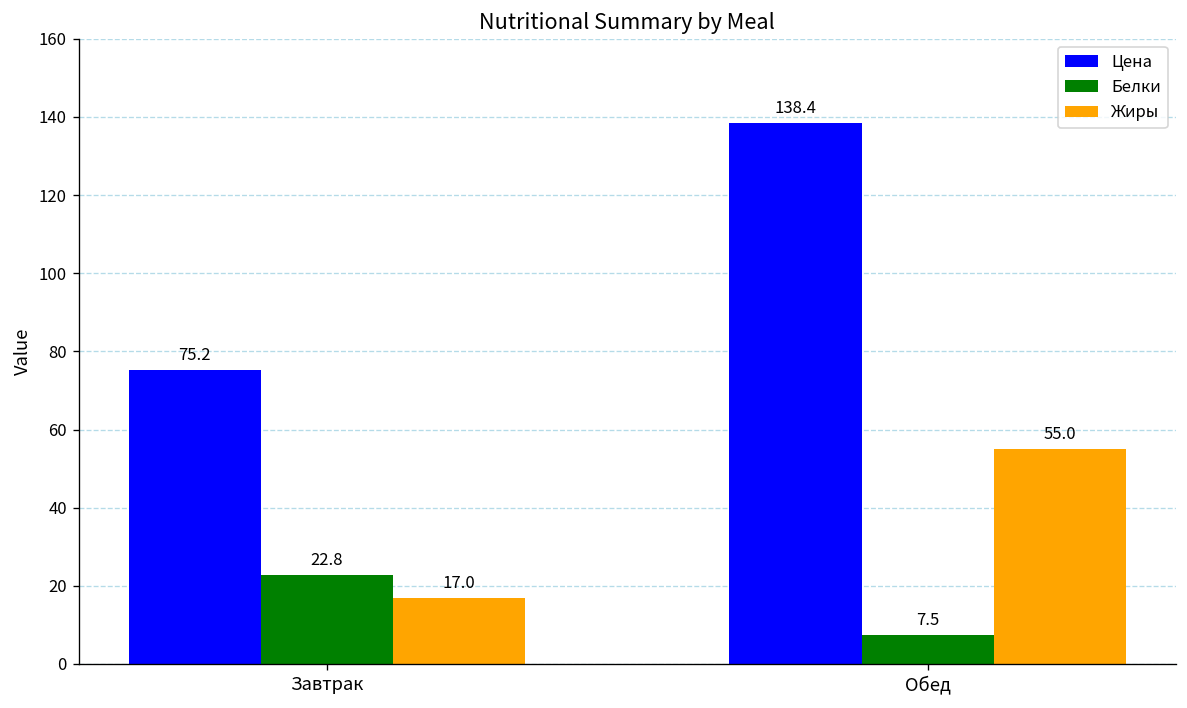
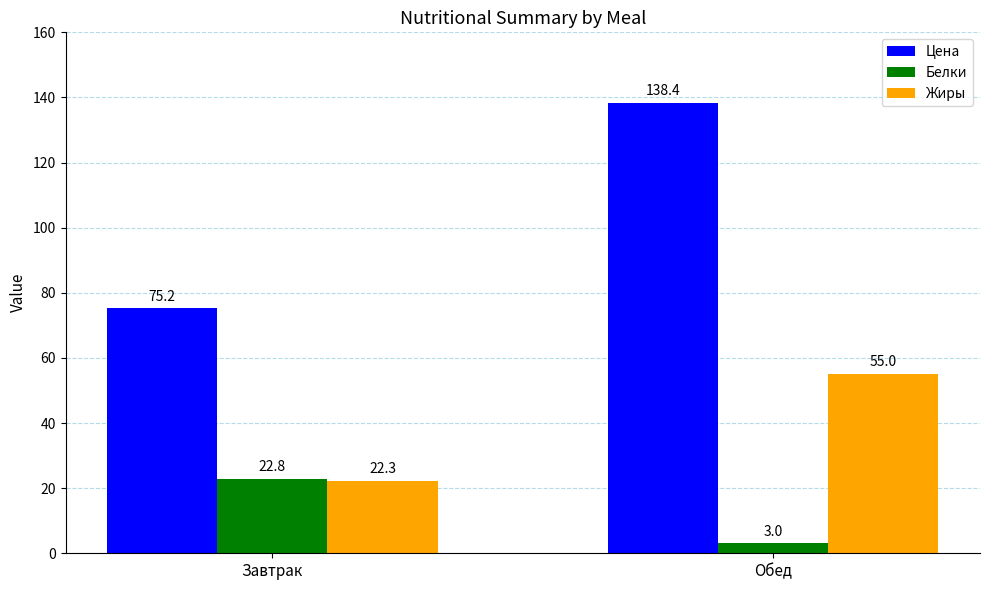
  {
    "Цена": {
      "Завтрак": 75.2,
      "Обед": 138.4
    },
    "Белки": {
      "Завтрак": 22.8,
-     "Обед": 7.5
+     "Обед": 3.0
    },
    "Жиры": {
-     "Завтрак": 17.0,
+     "Завтрак": 22.3,
      "Обед": 55.0
    }
  }
